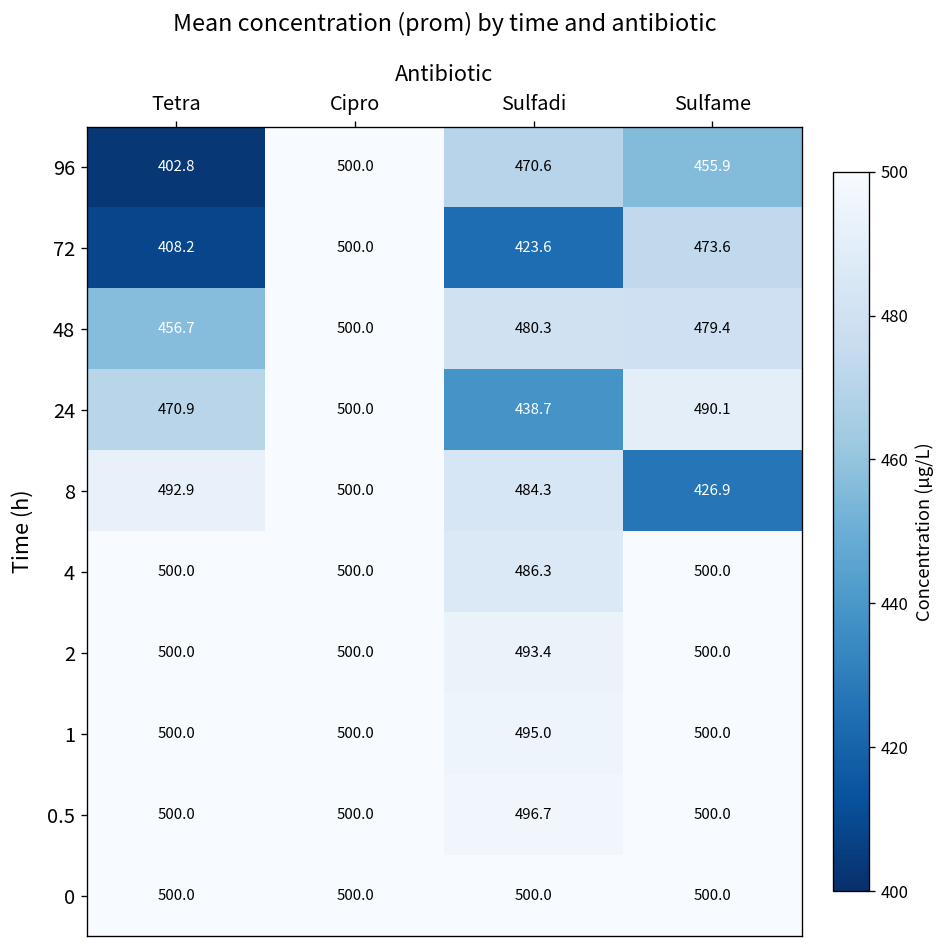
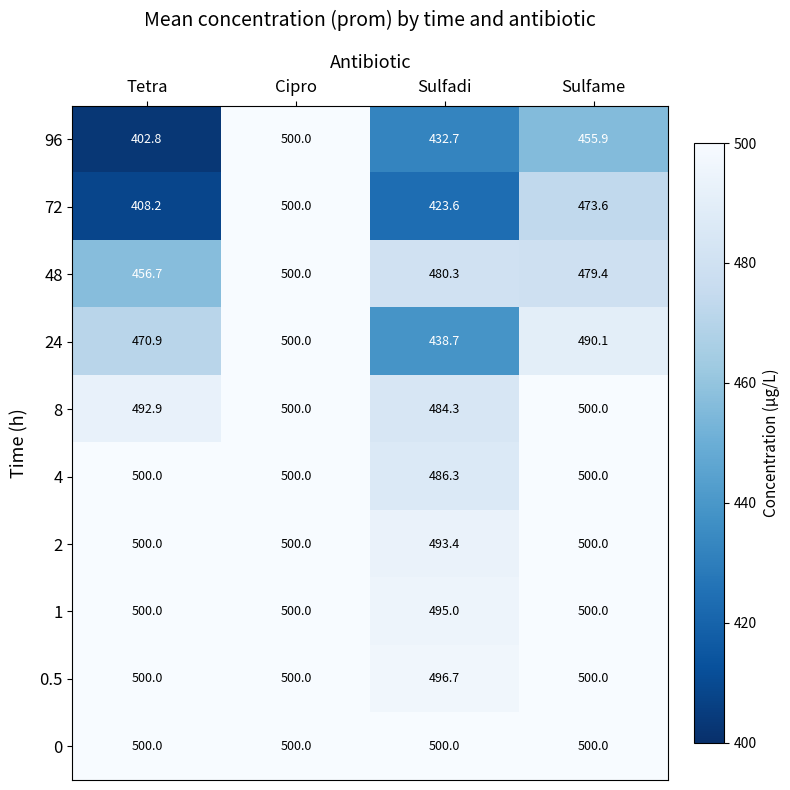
  {
    "96": {
      "Tetra": 402.8,
      "Cipro": 500.0,
-     "Sulfadi": 470.6,
+     "Sulfadi": 432.7,
      "Sulfame": 455.9
    },
    "72": {
      "Tetra": 408.2,
      "Cipro": 500.0,
      "Sulfadi": 423.6,
      "Sulfame": 473.6
    },
    "48": {
      "Tetra": 456.7,
      "Cipro": 500.0,
      "Sulfadi": 480.3,
      "Sulfame": 479.4
    },
    "24": {
      "Tetra": 470.9,
      "Cipro": 500.0,
      "Sulfadi": 438.7,
      "Sulfame": 490.1
    },
    "8": {
      "Tetra": 492.9,
      "Cipro": 500.0,
      "Sulfadi": 484.3,
-     "Sulfame": 426.9
+     "Sulfame": 500.0
    },
    "4": {
      "Tetra": 500.0,
      "Cipro": 500.0,
      "Sulfadi": 486.3,
      "Sulfame": 500.0
    },
    "2": {
      "Tetra": 500.0,
      "Cipro": 500.0,
      "Sulfadi": 493.4,
      "Sulfame": 500.0
    },
    "1": {
      "Tetra": 500.0,
      "Cipro": 500.0,
      "Sulfadi": 495.0,
      "Sulfame": 500.0
    },
    "0.5": {
      "Tetra": 500.0,
      "Cipro": 500.0,
      "Sulfadi": 496.7,
      "Sulfame": 500.0
    },
    "0": {
      "Tetra": 500.0,
      "Cipro": 500.0,
      "Sulfadi": 500.0,
      "Sulfame": 500.0
    }
  }
